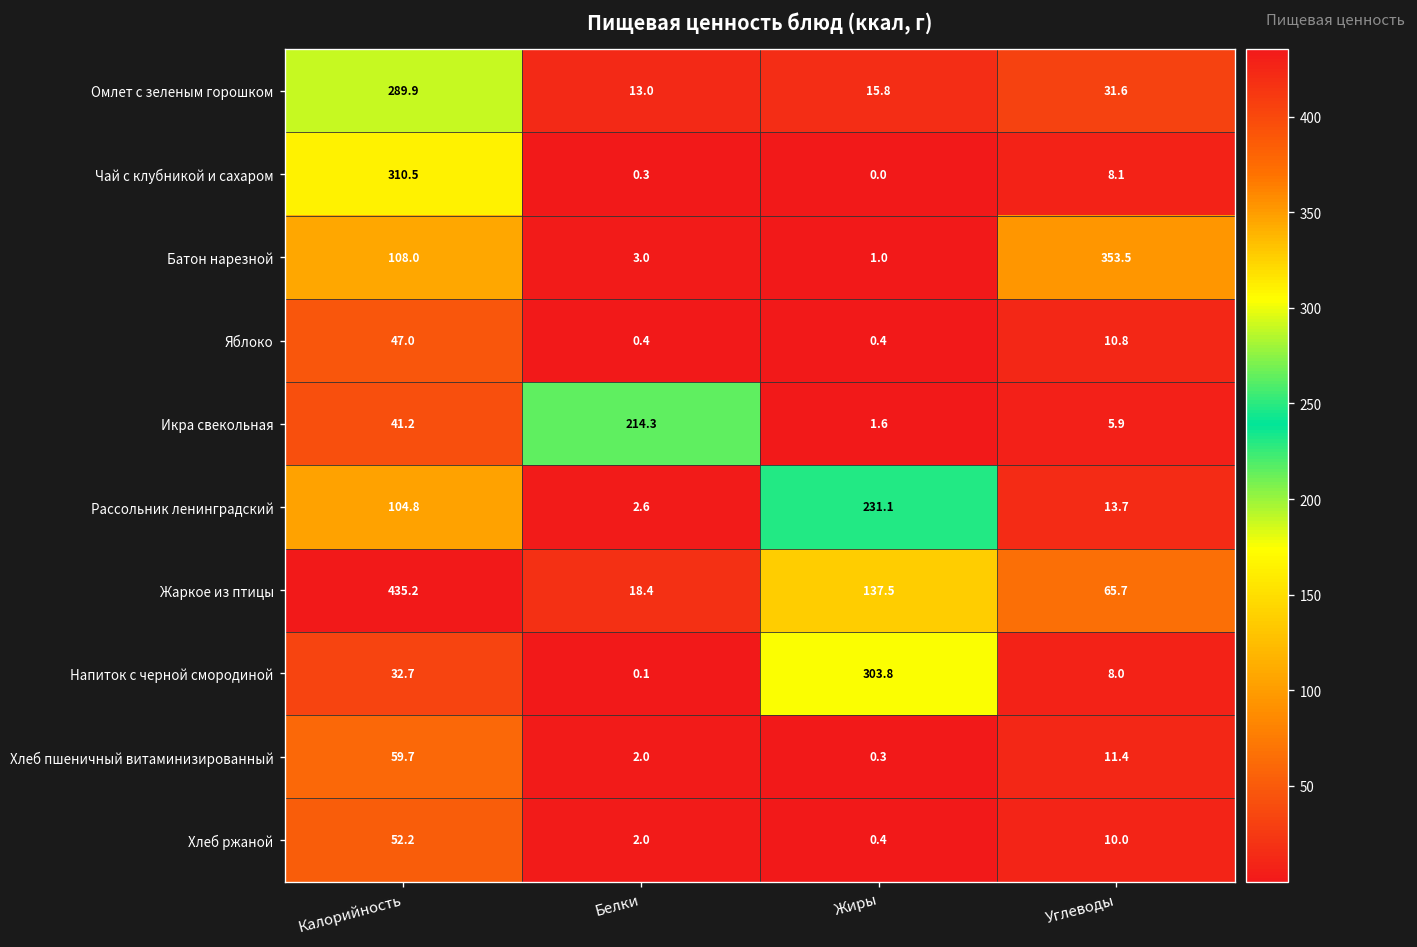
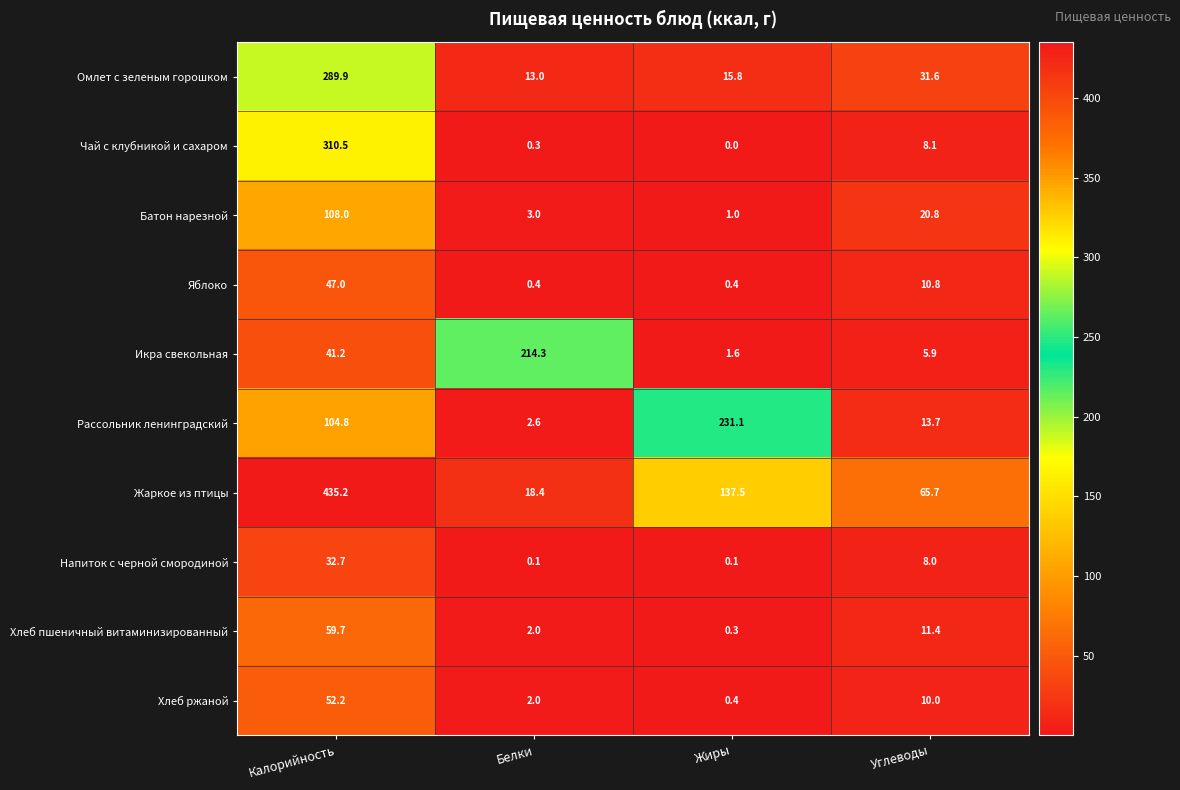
  {
    "Омлет с зеленым горошком": {
      "Калорийность": 289.9,
      "Белки": 13.0,
      "Жиры": 15.8,
      "Углеводы": 31.6
    },
    "Чай с клубникой и сахаром": {
      "Калорийность": 310.5,
      "Белки": 0.3,
      "Жиры": 0.0,
      "Углеводы": 8.1
    },
    "Батон нарезной": {
      "Калорийность": 108.0,
      "Белки": 3.0,
      "Жиры": 1.0,
-     "Углеводы": 353.5
+     "Углеводы": 20.8
    },
    "Яблоко": {
      "Калорийность": 47.0,
      "Белки": 0.4,
      "Жиры": 0.4,
      "Углеводы": 10.8
    },
    "Икра свекольная": {
      "Калорийность": 41.2,
      "Белки": 214.3,
      "Жиры": 1.6,
      "Углеводы": 5.9
    },
    "Рассольник ленинградский": {
      "Калорийность": 104.8,
      "Белки": 2.6,
      "Жиры": 231.1,
      "Углеводы": 13.7
    },
    "Жаркое из птицы": {
      "Калорийность": 435.2,
      "Белки": 18.4,
      "Жиры": 137.5,
      "Углеводы": 65.7
    },
    "Напиток с черной смородиной": {
      "Калорийность": 32.7,
      "Белки": 0.1,
-     "Жиры": 303.8,
+     "Жиры": 0.1,
      "Углеводы": 8.0
    },
    "Хлеб пшеничный витаминизированный": {
      "Калорийность": 59.7,
      "Белки": 2.0,
      "Жиры": 0.3,
      "Углеводы": 11.4
    },
    "Хлеб ржаной": {
      "Калорийность": 52.2,
      "Белки": 2.0,
      "Жиры": 0.4,
      "Углеводы": 10.0
    }
  }
